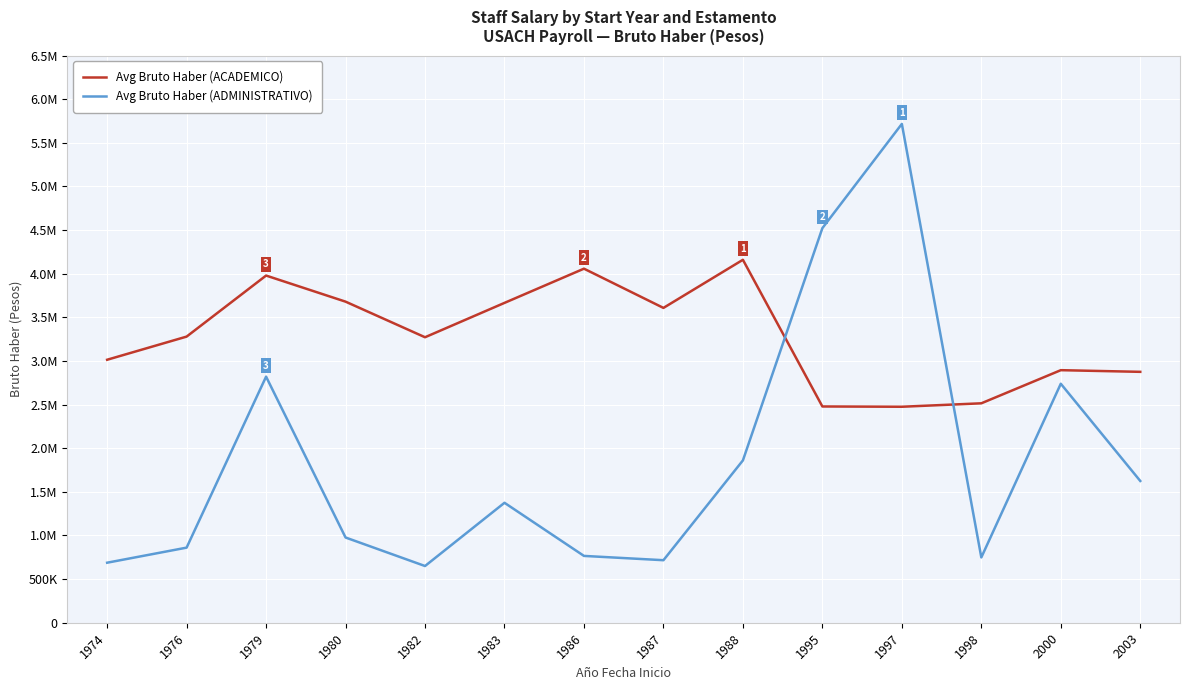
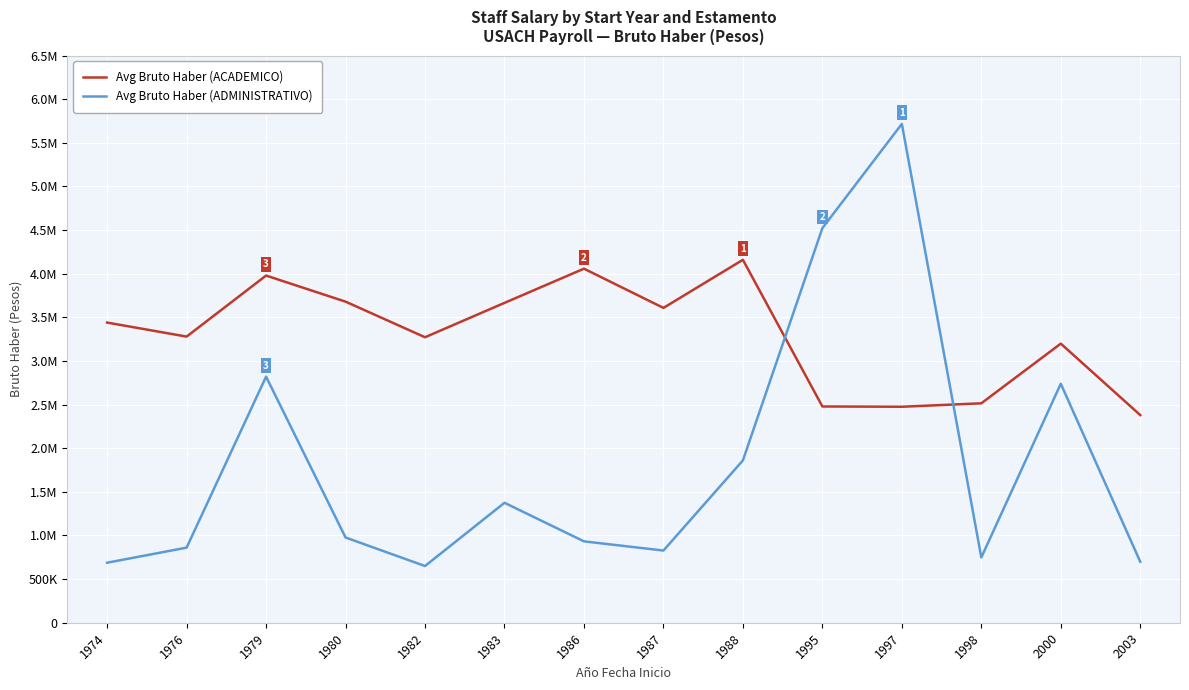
  {
    "Avg Bruto Haber (ACADEMICO)": {
-     "1974": 3000000,
+     "1974": 3400000,
      "1976": 3300000,
      "1980": 3700000,
      "1982": 3300000,
      "1983": 3700000,
      "1987": 3600000,
      "1995": 2500000,
      "1997": 2500000,
      "1998": 2500000,
-     "2000": 2900000,
-     "2003": 2900000
+     "2000": 3200000,
+     "2003": 2400000
    },
    "Avg Bruto Haber (ADMINISTRATIVO)": {
      "1974": 700000,
      "1976": 900000,
      "1980": 1000000,
      "1982": 600000,
      "1983": 1400000,
-     "1986": 800000,
-     "1987": 700000,
+     "1986": 900000,
+     "1987": 800000,
      "1988": 1900000,
      "1998": 700000,
      "2000": 2700000,
-     "2003": 1600000
+     "2003": 700000
    }
  }
